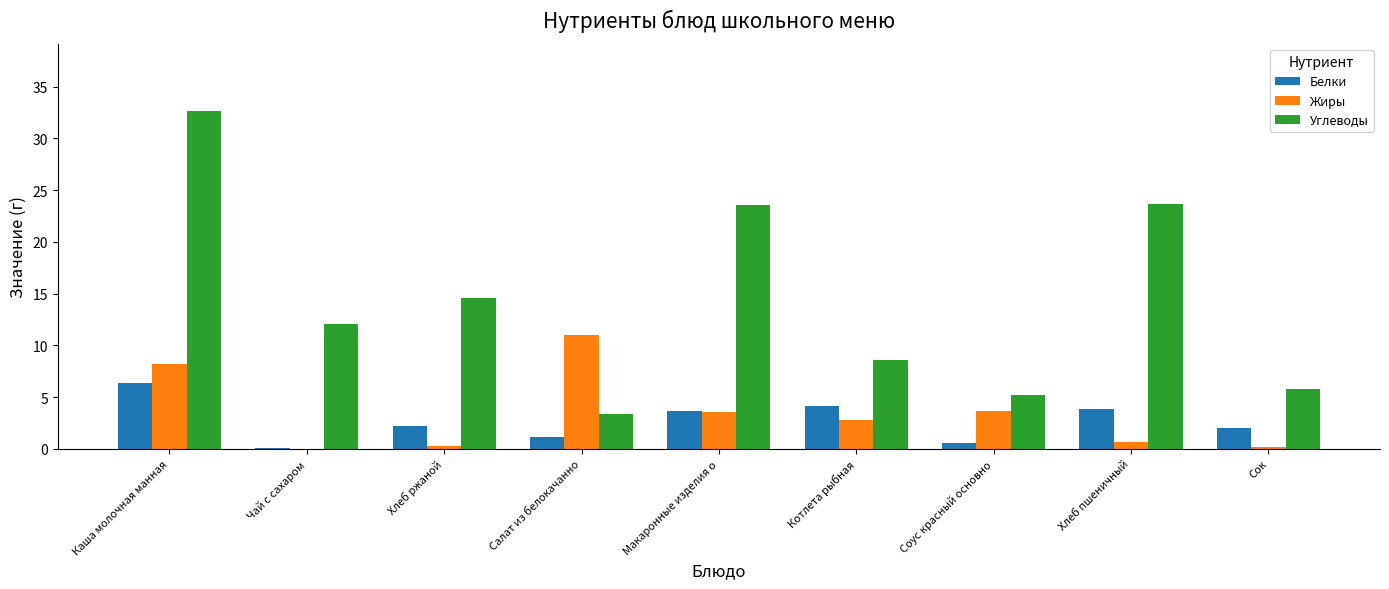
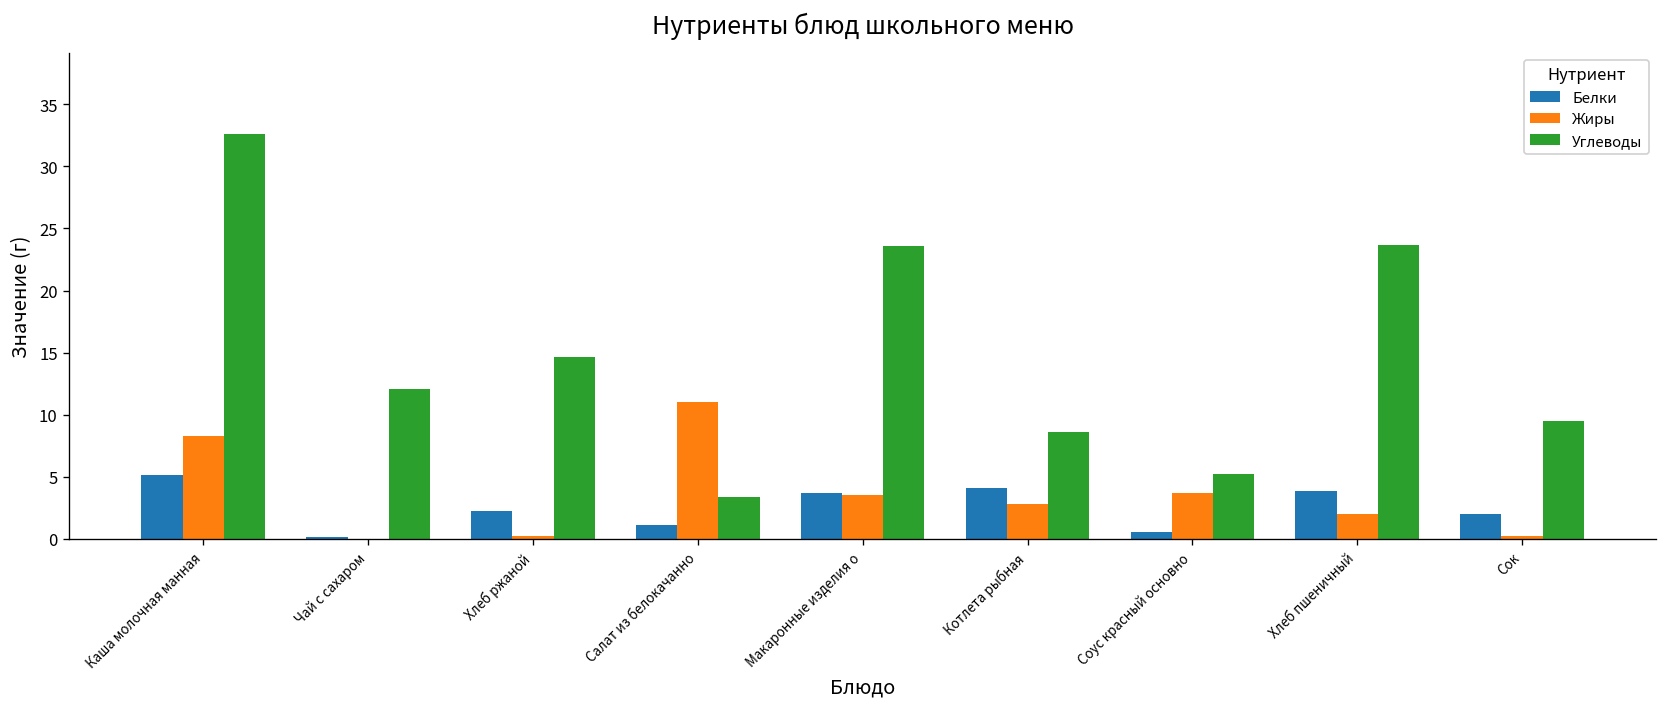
  {
    "Белки": {
-     "Каша молочная манная": 6.4,
+     "Каша молочная манная": 5.1,
      "Хлеб ржаной": 2.2,
      "Салат из белокачанно": 1.1,
      "Макаронные изделия о": 3.7,
      "Котлета рыбная": 4.1,
      "Соус красный основно": 0.5,
      "Хлеб пшеничный": 3.9,
      "Сок": 2.0
    },
    "Жиры": {
      "Каша молочная манная": 8.3,
      "Чай с сахаром": 0.0,
      "Хлеб ржаной": 0.3,
      "Салат из белокачанно": 11.0,
      "Макаронные изделия о": 3.5,
      "Котлета рыбная": 2.8,
      "Соус красный основно": 3.7,
-     "Хлеб пшеничный": 0.7
+     "Хлеб пшеничный": 2.0
    },
    "Углеводы": {
      "Каша молочная манная": 32.6,
      "Чай с сахаром": 12.0,
      "Хлеб ржаной": 14.6,
      "Салат из белокачанно": 3.4,
      "Макаронные изделия о": 23.6,
      "Котлета рыбная": 8.6,
      "Соус красный основно": 5.2,
      "Хлеб пшеничный": 23.7,
-     "Сок": 5.8
+     "Сок": 9.5
    }
  }
